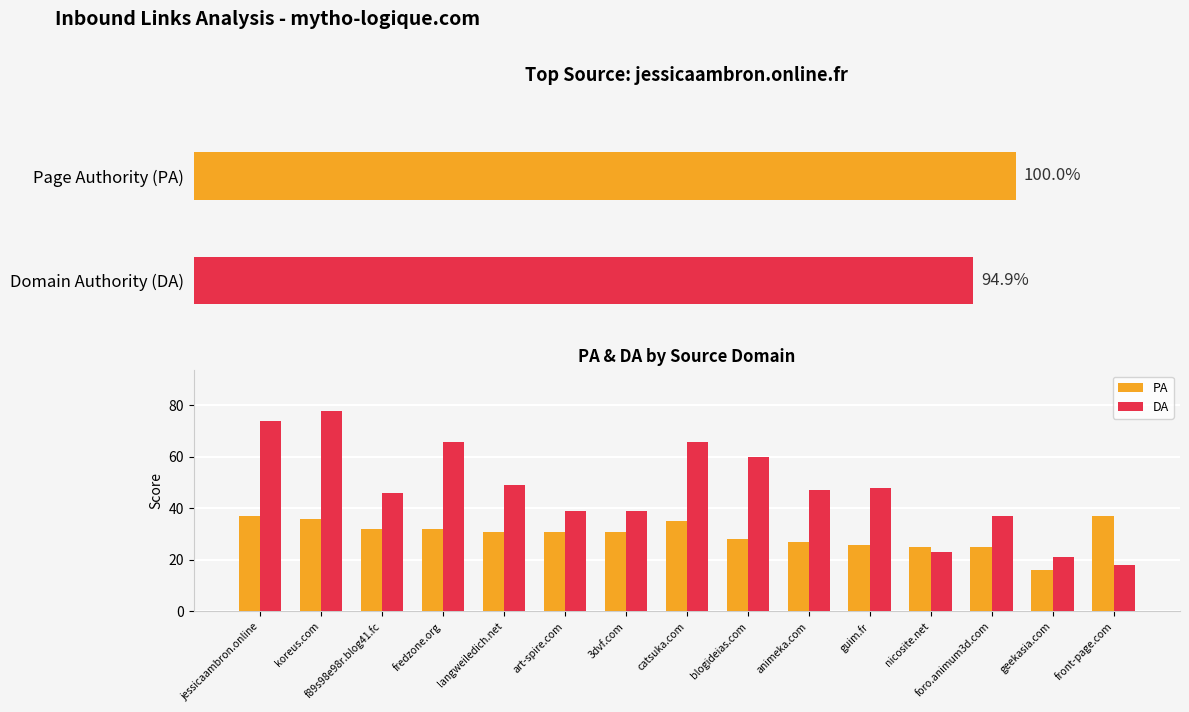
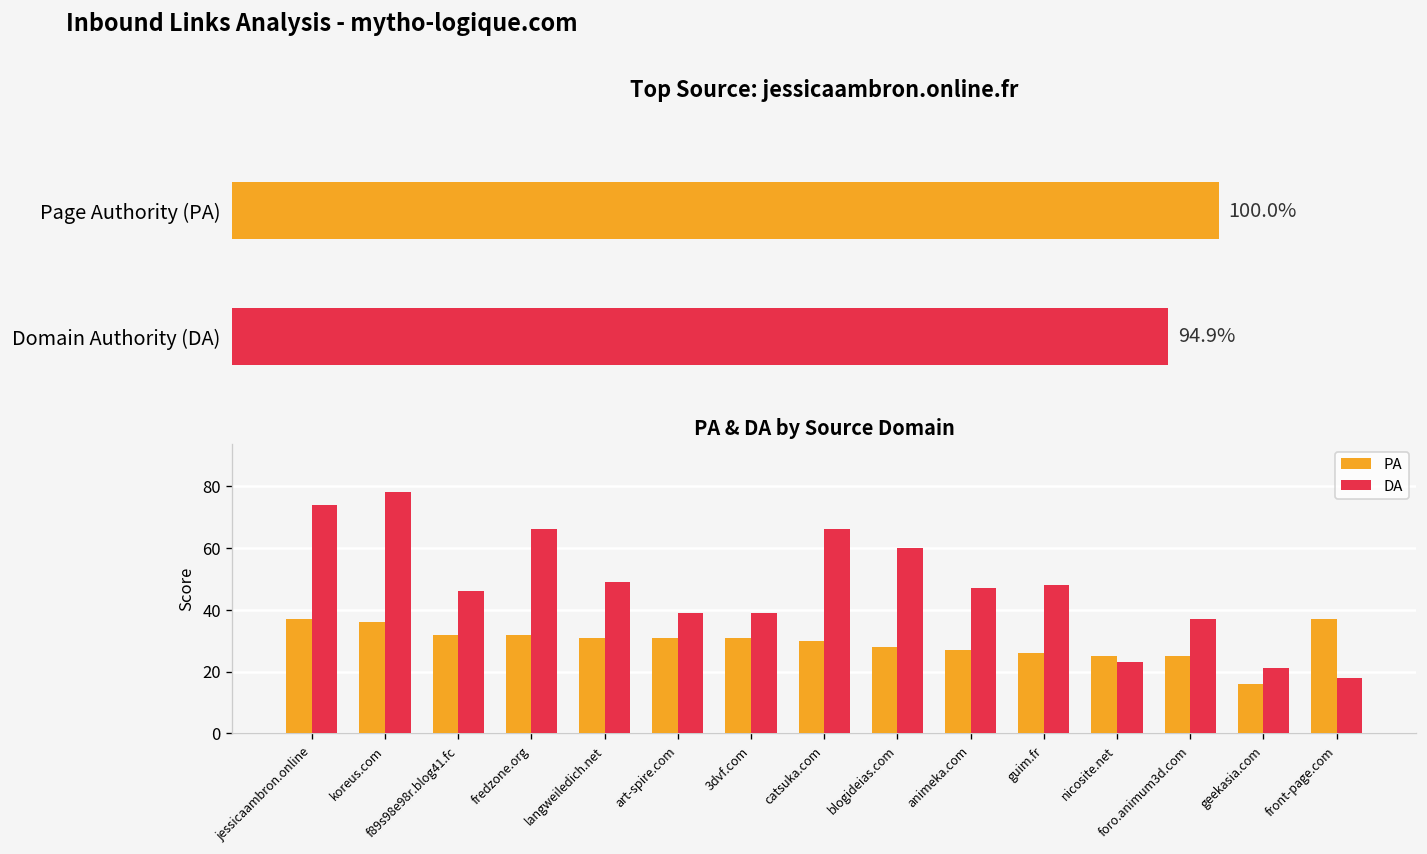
  {
    "Top Source: jessicaambron.online.fr": {
      "Page Authority (PA)": "100.0%",
      "Domain Authority (DA)": "94.9%"
    },
    "PA & DA by Source Domain": {
      "PA": {
        "jessicaambron.online": "37",
        "koreus.com": "36",
        "f89s98e98r.blog41.fc": "32",
        "fredzone.org": "32",
        "langweiledich.net": "31",
        "art-spire.com": "31",
        "3dvf.com": "31",
-       "catsuka.com": "35",
+       "catsuka.com": "30",
        "blogideias.com": "28",
        "animeka.com": "27",
        "guim.fr": "26",
        "nicosite.net": "25",
        "foro.animum3d.com": "25",
        "geekasia.com": "16",
        "front-page.com": "37"
      },
      "DA": {
        "jessicaambron.online": "74",
        "koreus.com": "78",
        "f89s98e98r.blog41.fc": "46",
        "fredzone.org": "66",
        "langweiledich.net": "49",
        "art-spire.com": "39",
        "3dvf.com": "39",
        "catsuka.com": "66",
        "blogideias.com": "60",
        "animeka.com": "47",
        "guim.fr": "48",
        "nicosite.net": "23",
        "foro.animum3d.com": "37",
        "geekasia.com": "21",
        "front-page.com": "18"
      }
    }
  }
